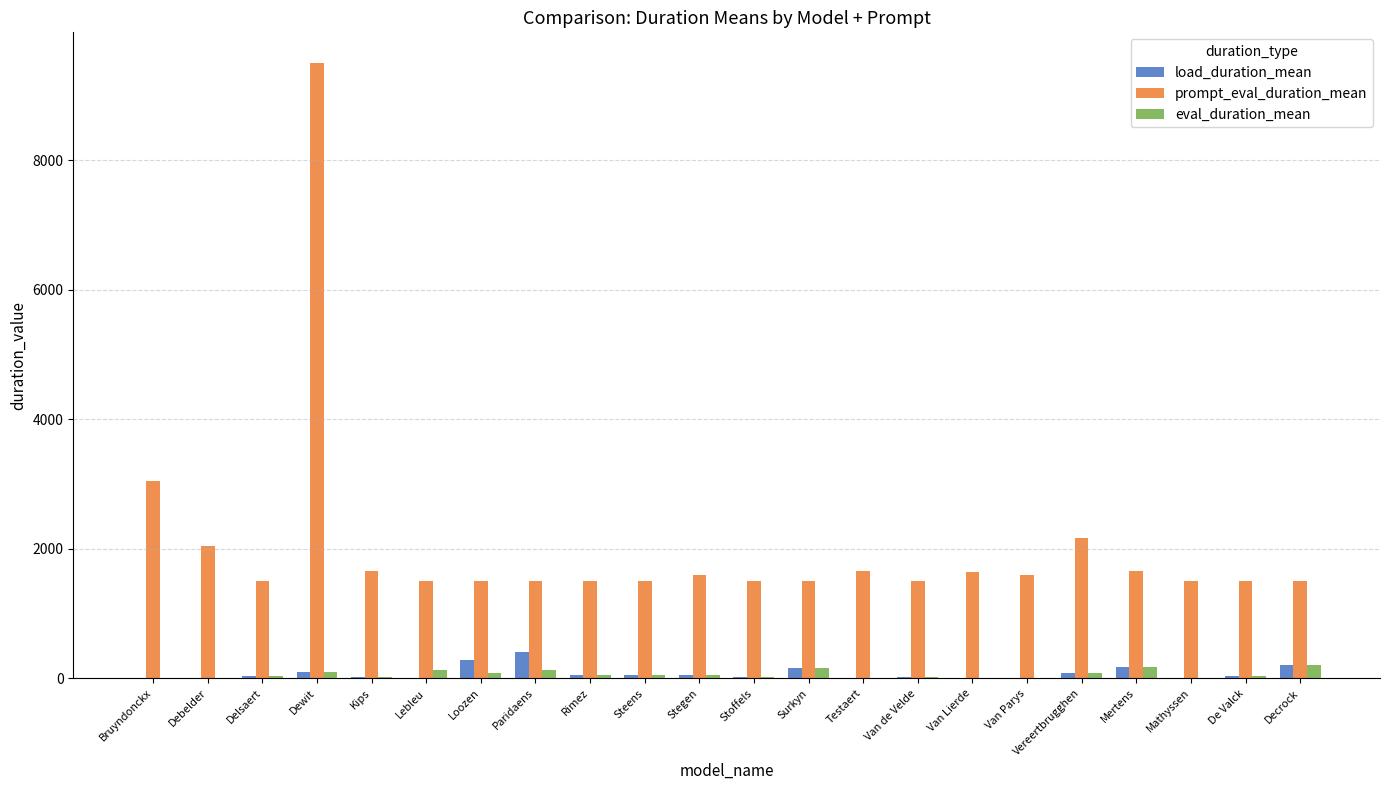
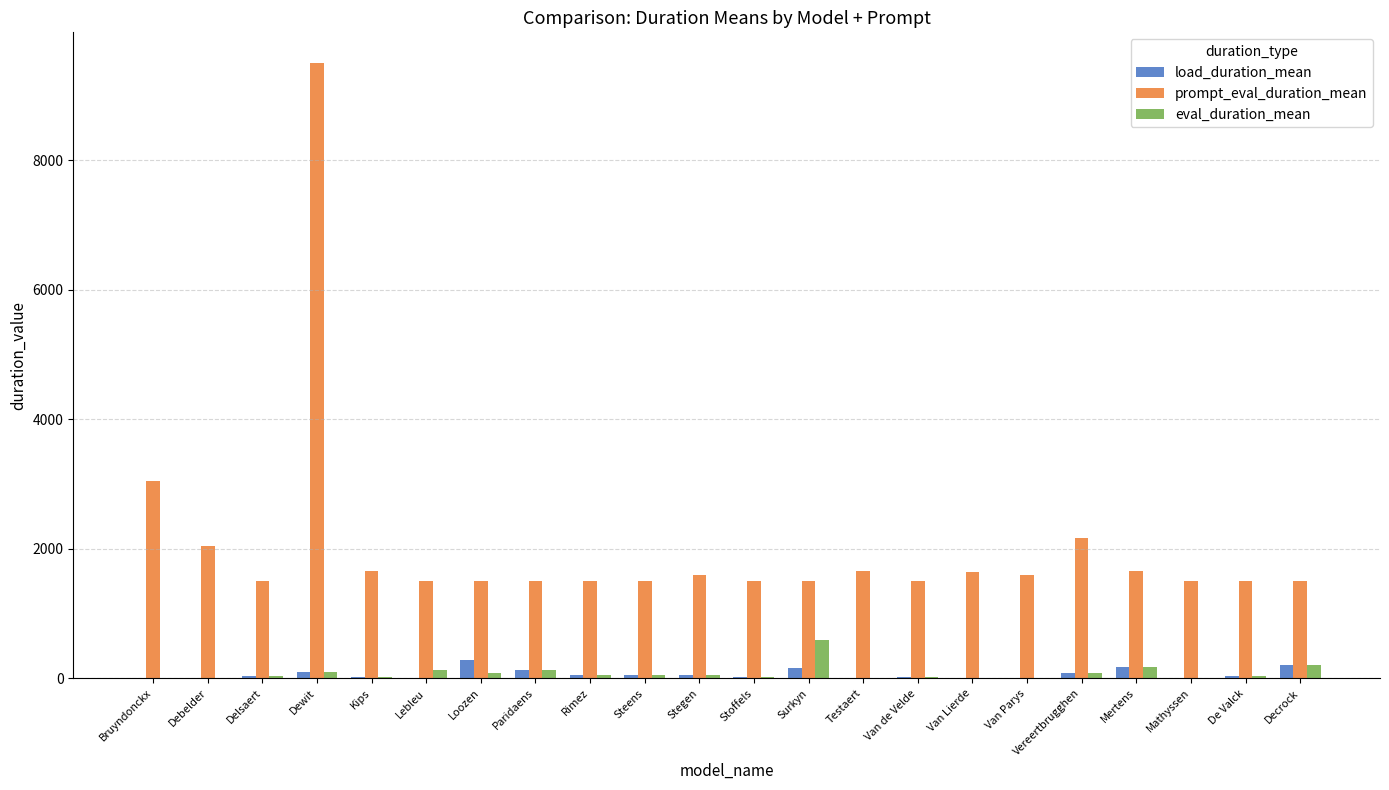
  {
    "load_duration_mean": {
      "Dewit": 100,
      "Loozen": 300,
-     "Paridaens": 400,
+     "Paridaens": 100,
      "Rimez": 0,
      "Steens": 0,
      "Stegen": 0,
      "Surkyn": 200,
      "Vereertbrugghen": 100,
      "Mertens": 200,
      "Decrock": 200
    },
    "prompt_eval_duration_mean": {
      "Bruyndonckx": 3000,
      "Debelder": 2000,
      "Delsaert": 1500,
      "Dewit": 9500,
      "Kips": 1700,
      "Lebleu": 1500,
      "Loozen": 1500,
      "Paridaens": 1500,
      "Rimez": 1500,
      "Steens": 1500,
      "Stegen": 1600,
      "Stoffels": 1500,
      "Surkyn": 1500,
      "Testaert": 1700,
      "Van de Velde": 1500,
      "Van Lierde": 1600,
      "Van Parys": 1600,
      "Vereertbrugghen": 2200,
      "Mertens": 1700,
      "Mathyssen": 1500,
      "De Valck": 1500,
      "Decrock": 1500
    },
    "eval_duration_mean": {
      "Dewit": 100,
      "Lebleu": 100,
      "Loozen": 100,
      "Paridaens": 100,
      "Rimez": 0,
      "Steens": 0,
      "Stegen": 0,
-     "Surkyn": 200,
+     "Surkyn": 600,
      "Vereertbrugghen": 100,
      "Mertens": 200,
      "Decrock": 200
    }
  }
